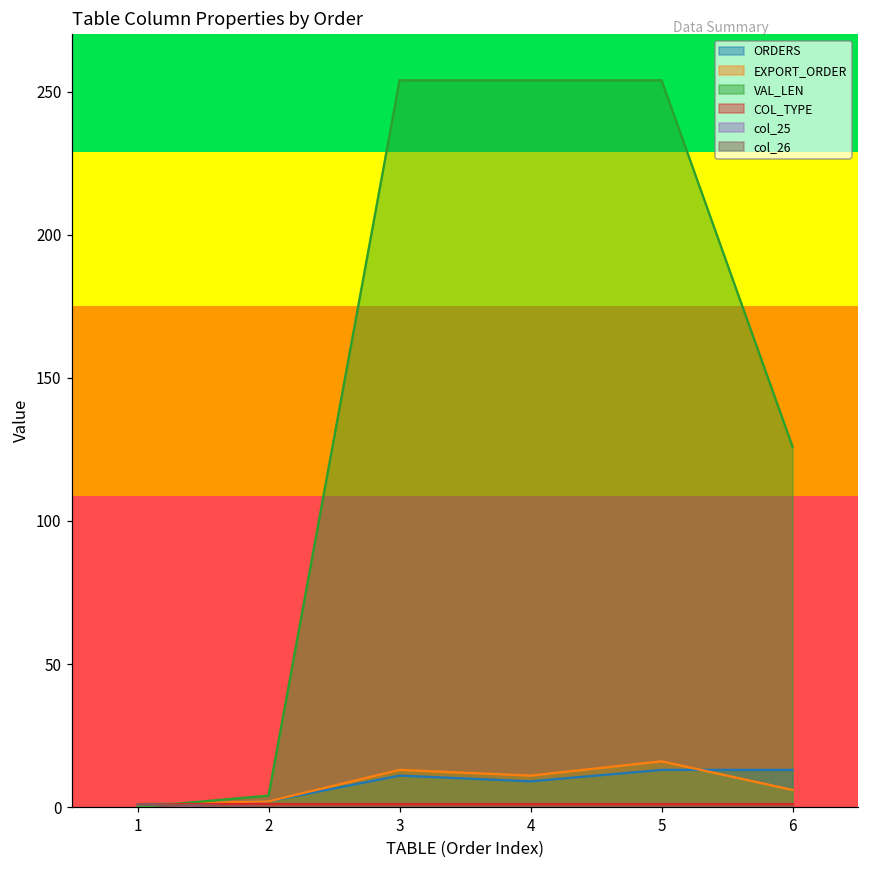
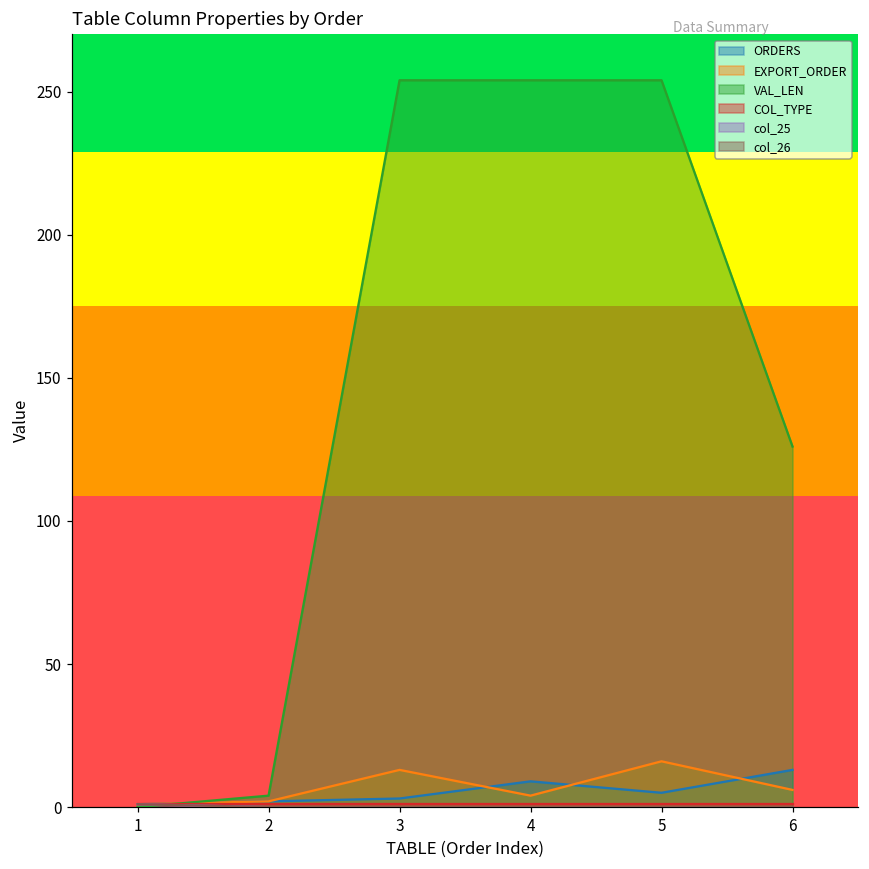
  {
    "ORDERS": {
-     "3": 11,
+     "3": 3,
      "4": 9,
-     "5": 13,
+     "5": 5,
      "6": 13
    },
    "EXPORT_ORDER": {
      "3": 13,
-     "4": 11,
+     "4": 4,
      "5": 16,
      "6": 6
    },
    "VAL_LEN": {
      "1": 0,
      "2": 4,
      "3": 254,
      "4": 254,
      "5": 254,
      "6": 126
    },
    "COL_TYPE": {
      "2": 1,
      "3": 1,
      "4": 1,
      "5": 1,
      "6": 1
    },
    "col_26": {
      "2": 0,
      "3": 0,
      "4": 0,
      "5": 0,
      "6": 0
    }
  }
